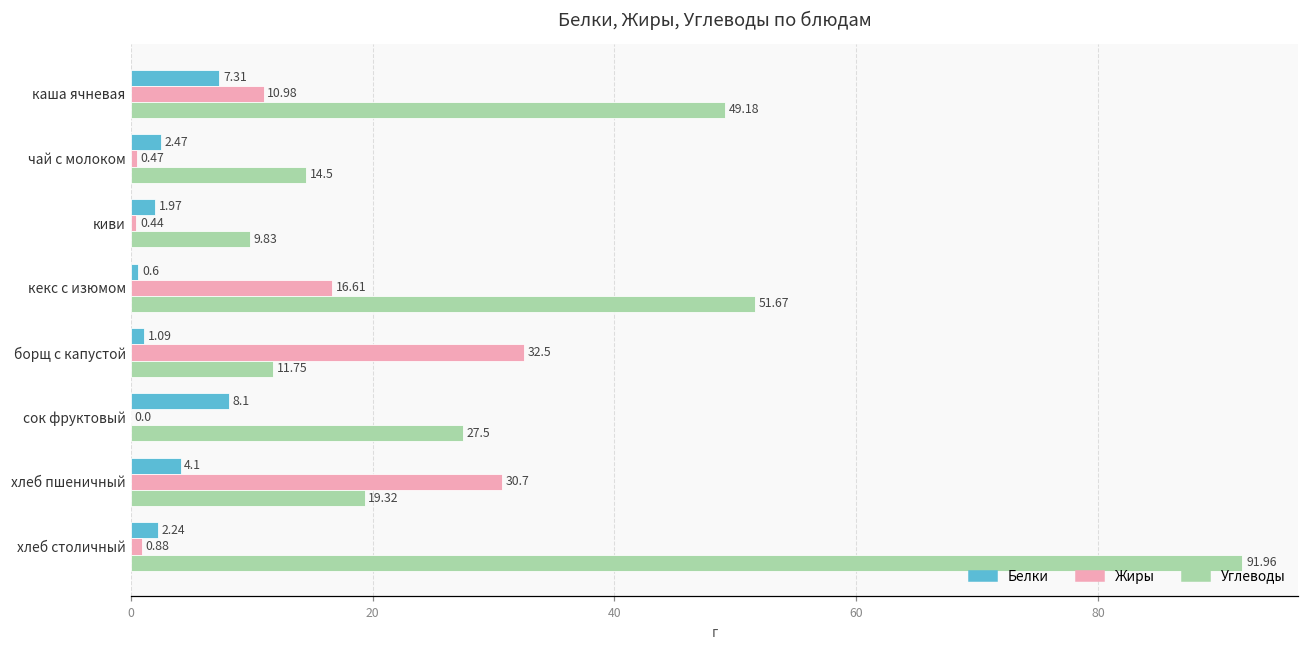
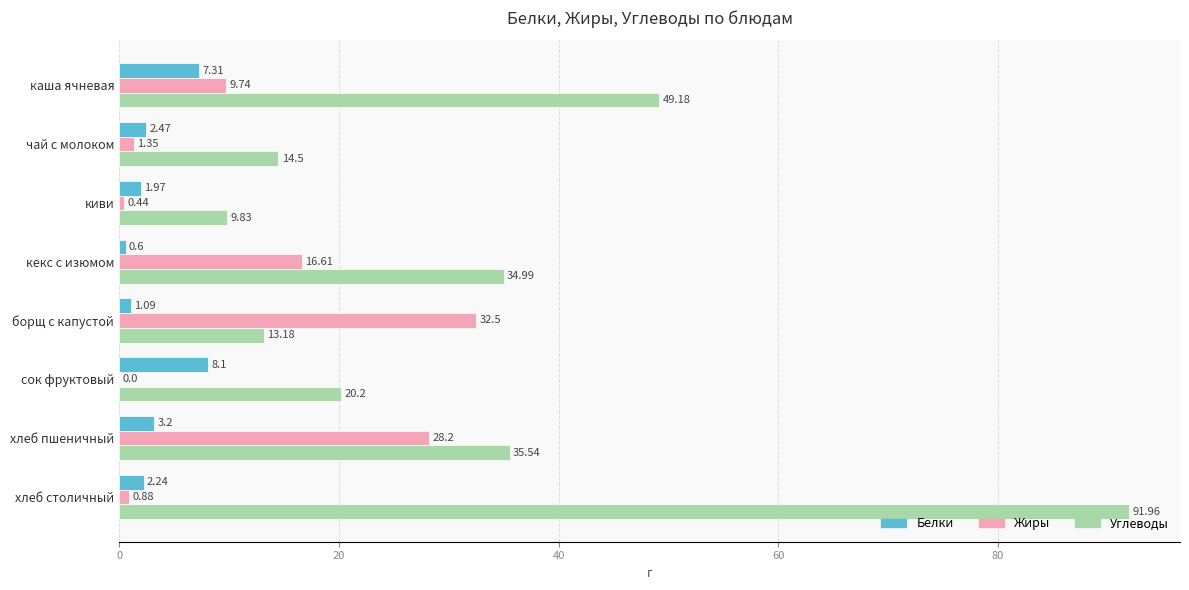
  {
    "Белки": {
      "каша ячневая": 7.31,
      "чай с молоком": 2.47,
      "киви": 1.97,
      "кекс с изюмом": 0.6,
      "борщ с капустой": 1.09,
      "сок фруктовый": 8.1,
-     "хлеб пшеничный": 4.1,
+     "хлеб пшеничный": 3.2,
      "хлеб столичный": 2.24
    },
    "Жиры": {
-     "каша ячневая": 10.98,
-     "чай с молоком": 0.47,
+     "каша ячневая": 9.74,
+     "чай с молоком": 1.35,
      "киви": 0.44,
      "кекс с изюмом": 16.61,
      "борщ с капустой": 32.5,
      "сок фруктовый": 0.0,
-     "хлеб пшеничный": 30.7,
+     "хлеб пшеничный": 28.2,
      "хлеб столичный": 0.88
    },
    "Углеводы": {
      "каша ячневая": 49.18,
      "чай с молоком": 14.5,
      "киви": 9.83,
-     "кекс с изюмом": 51.67,
-     "борщ с капустой": 11.75,
-     "сок фруктовый": 27.5,
-     "хлеб пшеничный": 19.32,
+     "кекс с изюмом": 34.99,
+     "борщ с капустой": 13.18,
+     "сок фруктовый": 20.2,
+     "хлеб пшеничный": 35.54,
      "хлеб столичный": 91.96
    }
  }
